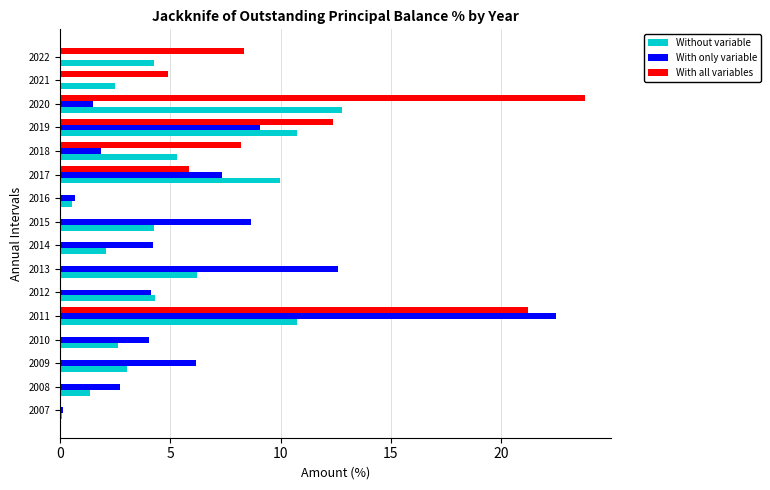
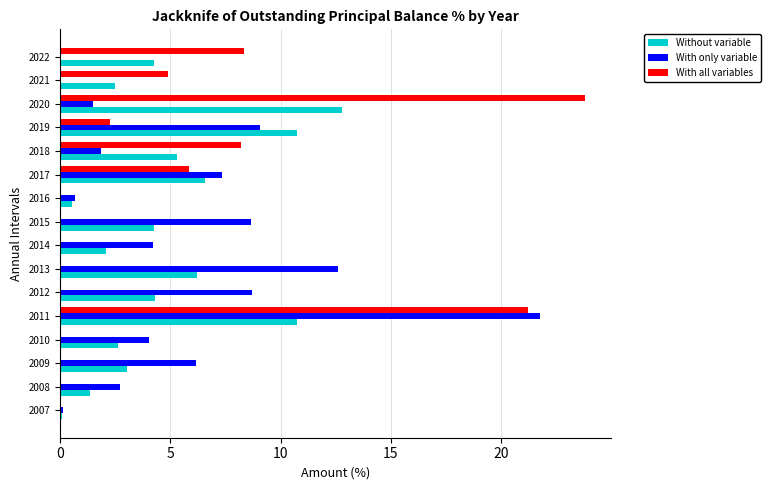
  {
    "Without variable": {
      "2022": 4.3,
      "2021": 2.5,
      "2020": 12.8,
      "2019": 10.8,
      "2018": 5.3,
-     "2017": 10.0,
+     "2017": 6.6,
      "2016": 0.5,
      "2015": 4.3,
      "2014": 2.1,
      "2013": 6.2,
      "2012": 4.3,
      "2011": 10.7,
      "2010": 2.6,
      "2009": 3.0,
      "2008": 1.4
    },
    "With only variable": {
      "2021": 0.0,
      "2020": 1.5,
      "2019": 9.1,
      "2018": 1.8,
      "2017": 7.3,
      "2016": 0.7,
      "2015": 8.7,
      "2014": 4.2,
      "2013": 12.6,
-     "2012": 4.1,
-     "2011": 22.5,
+     "2012": 8.7,
+     "2011": 21.8,
      "2010": 4.0,
      "2009": 6.2,
      "2008": 2.7,
      "2007": 0.2
    },
    "With all variables": {
      "2022": 8.3,
      "2021": 4.9,
      "2020": 23.8,
-     "2019": 12.4,
+     "2019": 2.3,
      "2018": 8.2,
      "2017": 5.8,
      "2016": 0.0,
      "2015": 0.0,
      "2014": 0.0,
      "2013": 0.0,
      "2012": 0.0,
      "2011": 21.2,
      "2010": 0.0,
      "2009": 0.0,
      "2008": 0.0,
      "2007": 0.0
    }
  }
